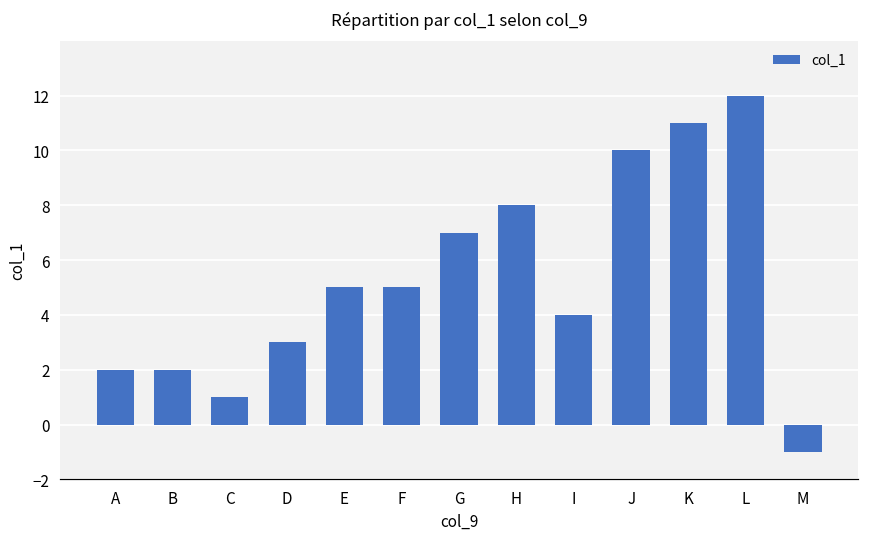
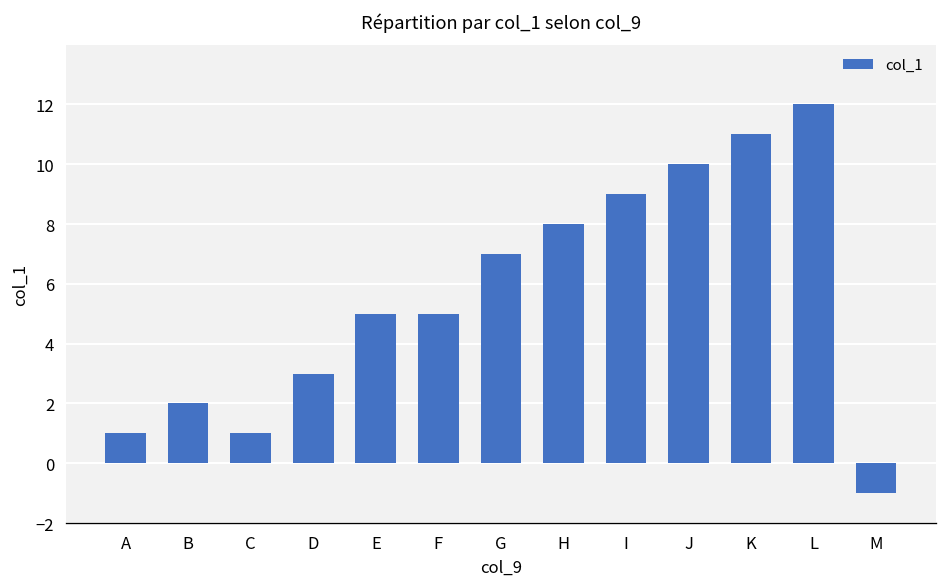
  {
-   "A": 2,
+   "A": 1,
    "B": 2,
    "C": 1,
    "D": 3,
    "E": 5,
    "F": 5,
    "G": 7,
    "H": 8,
-   "I": 4,
+   "I": 9,
    "J": 10,
    "K": 11,
    "L": 12,
    "M": -1
  }
